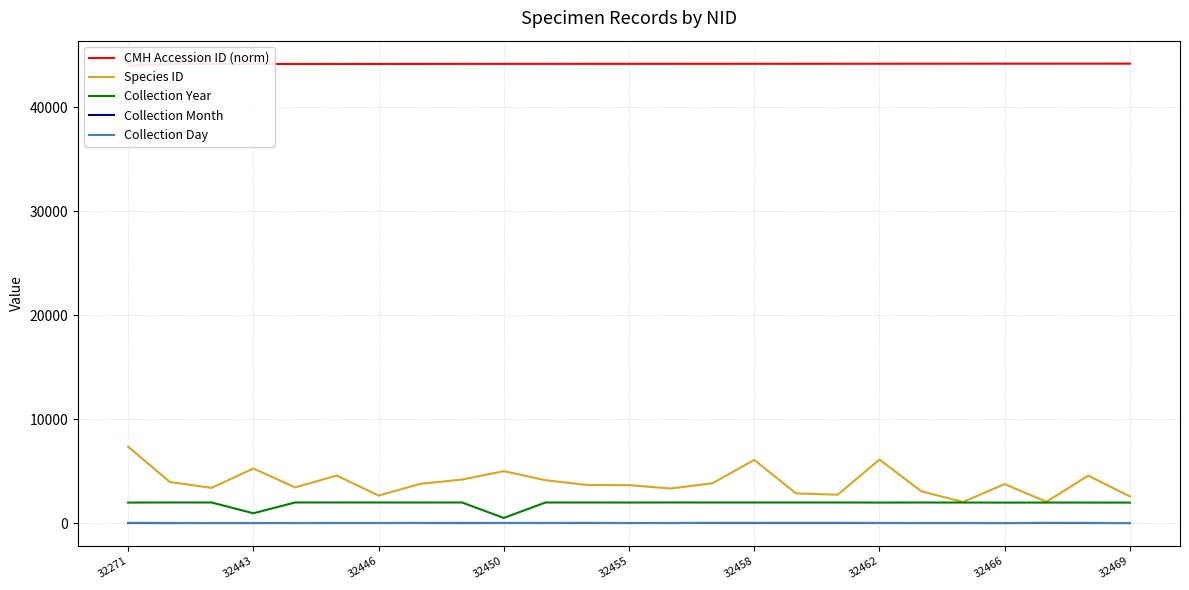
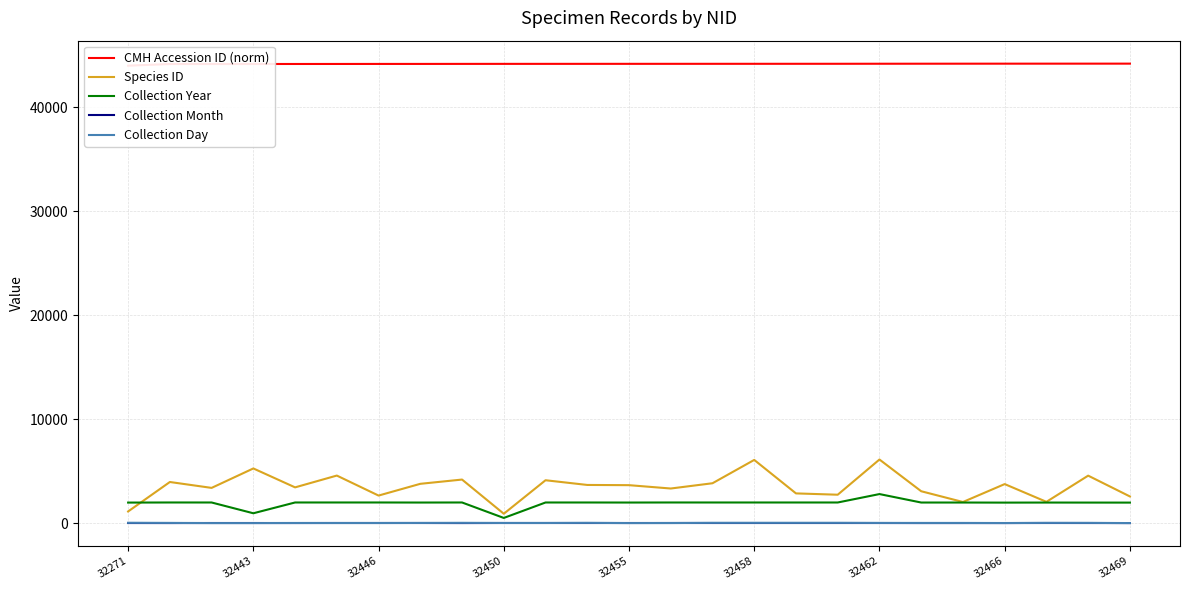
  {
    "CMH Accession ID (norm)": {
      "32446": 44200,
      "32450": 44200,
      "32455": 44200,
      "32458": 44200,
      "32462": 44200,
      "32466": 44200,
      "32469": 44200
    },
    "Species ID": {
-     "32271": 7400,
+     "32271": 1100,
      "32443": 5300,
      "32446": 2600,
-     "32450": 5000,
+     "32450": 900,
      "32455": 3700,
      "32458": 6100,
      "32462": 6100,
      "32466": 3800,
      "32469": 2600
    },
    "Collection Year": {
      "32271": 2000,
      "32443": 900,
      "32446": 2000,
      "32450": 500,
      "32455": 2000,
      "32458": 2000,
-     "32462": 2000,
+     "32462": 2800,
      "32466": 2000,
      "32469": 2000
    },
    "Collection Day": {
      "32271": 0,
      "32443": 0,
      "32446": 0,
      "32450": 0,
      "32455": 0,
      "32458": 0,
      "32462": 0,
      "32466": 0,
      "32469": 0
    }
  }
